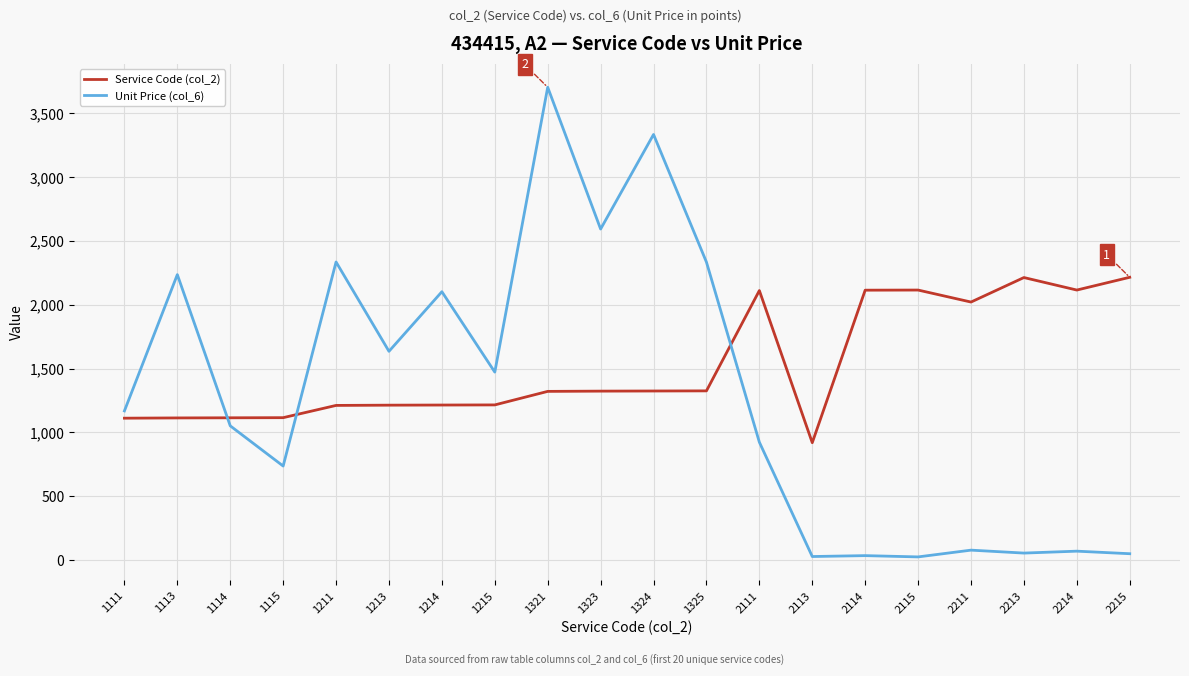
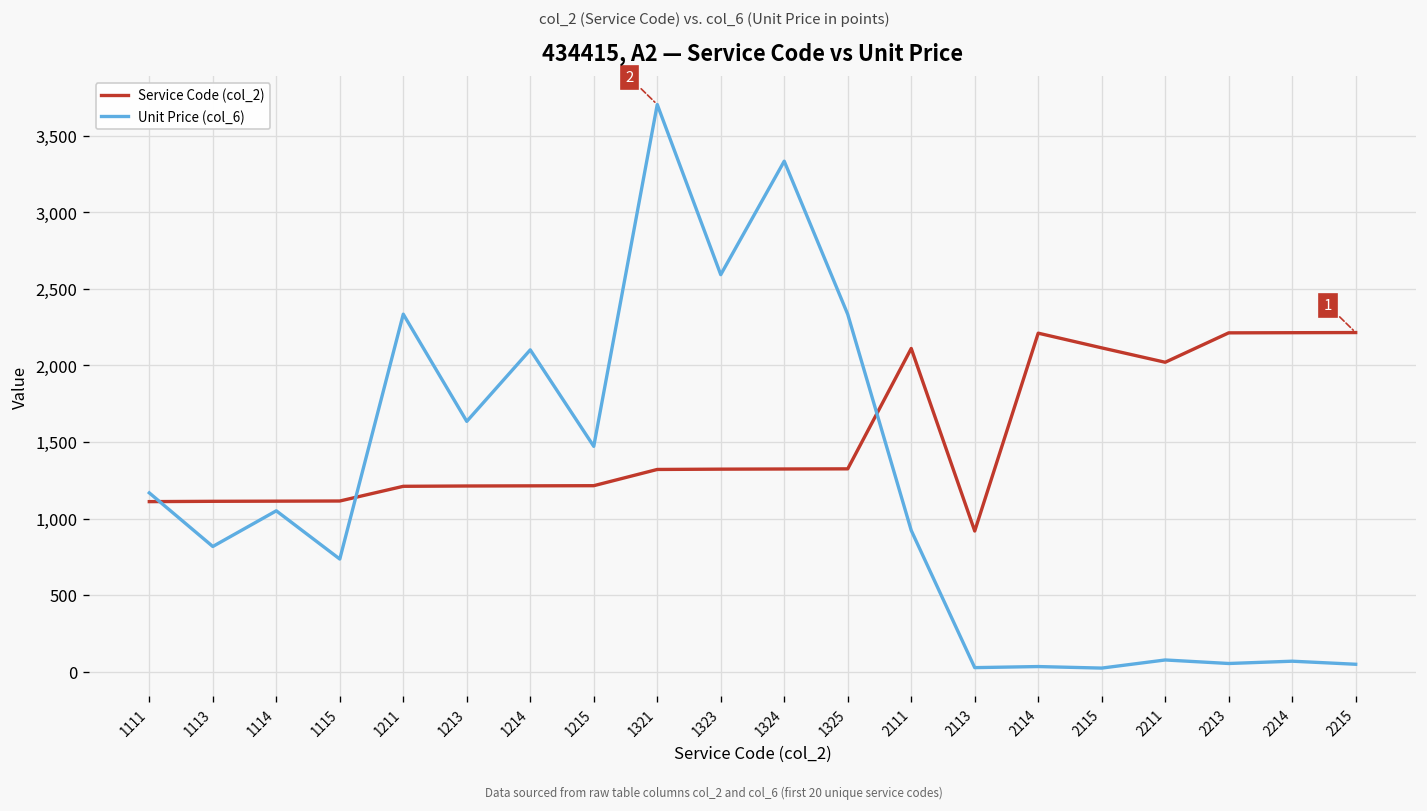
  {
    "Service Code (col_2)": {
      "1111": "1,110",
      "1113": "1,110",
      "1114": "1,110",
      "1115": "1,120",
      "1211": "1,210",
      "1213": "1,210",
      "1214": "1,210",
      "1215": "1,220",
      "1321": "1,320",
      "1323": "1,320",
      "1324": "1,320",
      "1325": "1,330",
      "2111": "2,110",
      "2113": "920",
-     "2114": "2,110",
+     "2114": "2,210",
      "2115": "2,120",
      "2211": "2,020",
      "2213": "2,210",
-     "2214": "2,120",
+     "2214": "2,210",
      "2215": "2,220"
    },
    "Unit Price (col_6)": {
      "1111": "1,170",
-     "1113": "2,240",
+     "1113": "820",
      "1114": "1,050",
      "1115": "740",
      "1211": "2,340",
      "1213": "1,640",
      "1214": "2,100",
      "1215": "1,470",
      "1321": "3,700",
      "1323": "2,590",
      "1324": "3,330",
      "1325": "2,330",
      "2111": "920",
      "2113": "30",
      "2114": "30",
      "2115": "20",
      "2211": "80",
      "2213": "50",
      "2214": "70",
      "2215": "50"
    }
  }
